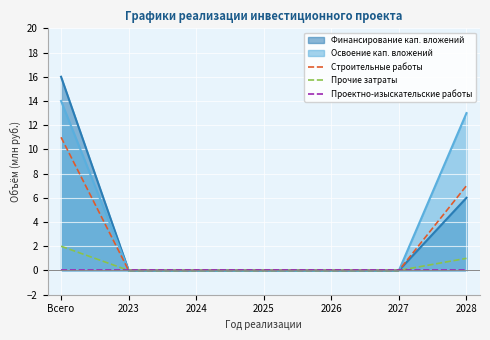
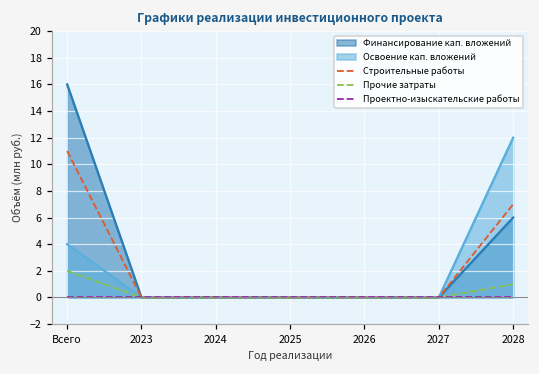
  {
    "Финансирование кап. вложений": {
      "Всего": 16,
      "2028": 6
    },
    "Освоение кап. вложений": {
-     "Всего": 14,
-     "2028": 13
+     "Всего": 4,
+     "2028": 12
    },
    "Строительные работы": {
      "Всего": 11,
      "2028": 7
    },
    "Прочие затраты": {
      "Всего": 2,
      "2028": 1
    },
    "Проектно-изыскательские работы": {
      "Всего": 0,
      "2028": 0
    }
  }
